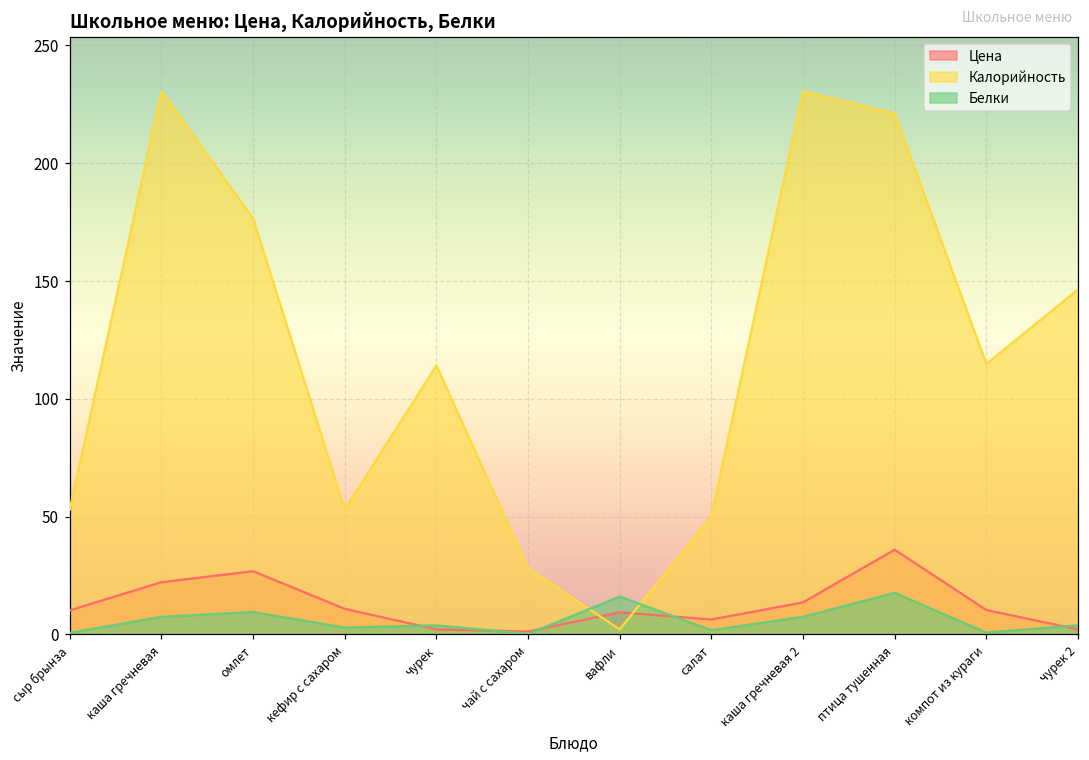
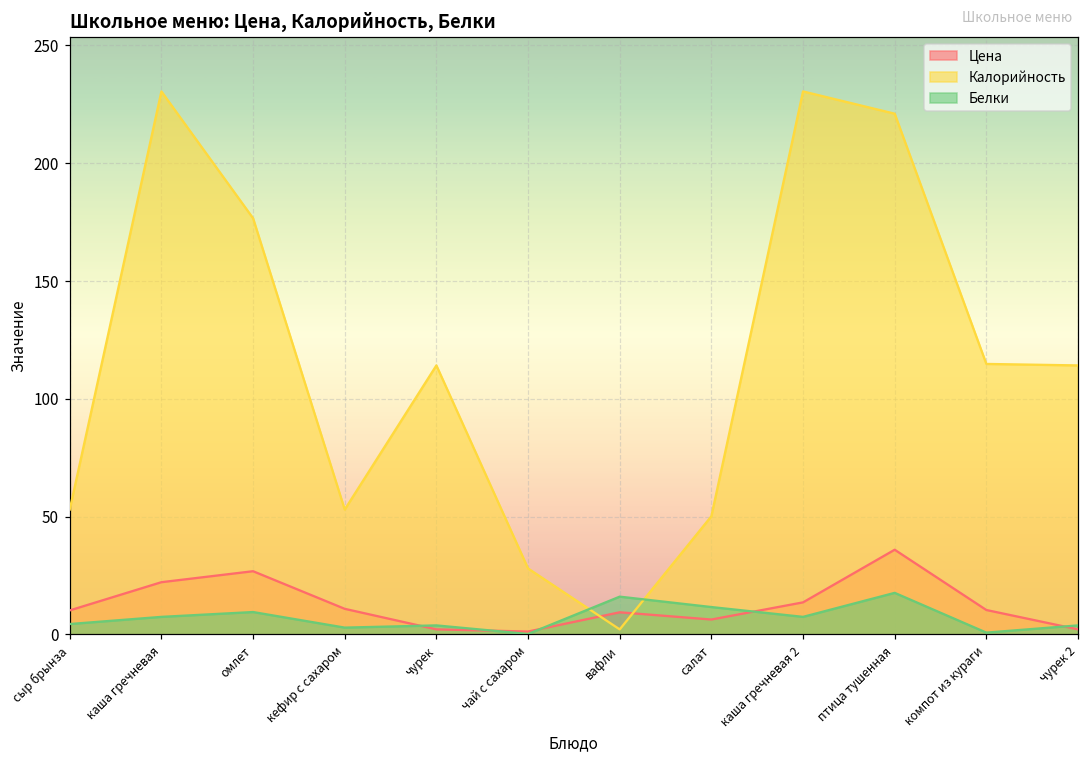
  {
    "Цена": {
      "сыр брынза": 10,
      "каша гречневая": 22,
      "омлет": 27,
      "кефир с сахаром": 11,
      "чурек": 2,
      "вафли": 9,
      "салат": 6,
      "каша гречневая 2": 14,
      "птица тушенная": 36,
      "компот из кураги": 10,
      "чурек 2": 2
    },
    "Калорийность": {
      "сыр брынза": 53,
      "каша гречневая": 230,
      "омлет": 177,
      "кефир с сахаром": 53,
      "чурек": 114,
      "чай с сахаром": 28,
      "вафли": 2,
      "салат": 50,
      "каша гречневая 2": 230,
      "птица тушенная": 221,
      "компот из кураги": 115,
-     "чурек 2": 146
+     "чурек 2": 114
    },
    "Белки": {
-     "сыр брынза": 1,
+     "сыр брынза": 4,
      "каша гречневая": 7,
      "омлет": 10,
      "кефир с сахаром": 3,
      "чурек": 4,
      "вафли": 16,
-     "салат": 2,
+     "салат": 12,
      "каша гречневая 2": 7,
      "птица тушенная": 18,
      "компот из кураги": 1,
      "чурек 2": 4
    }
  }
